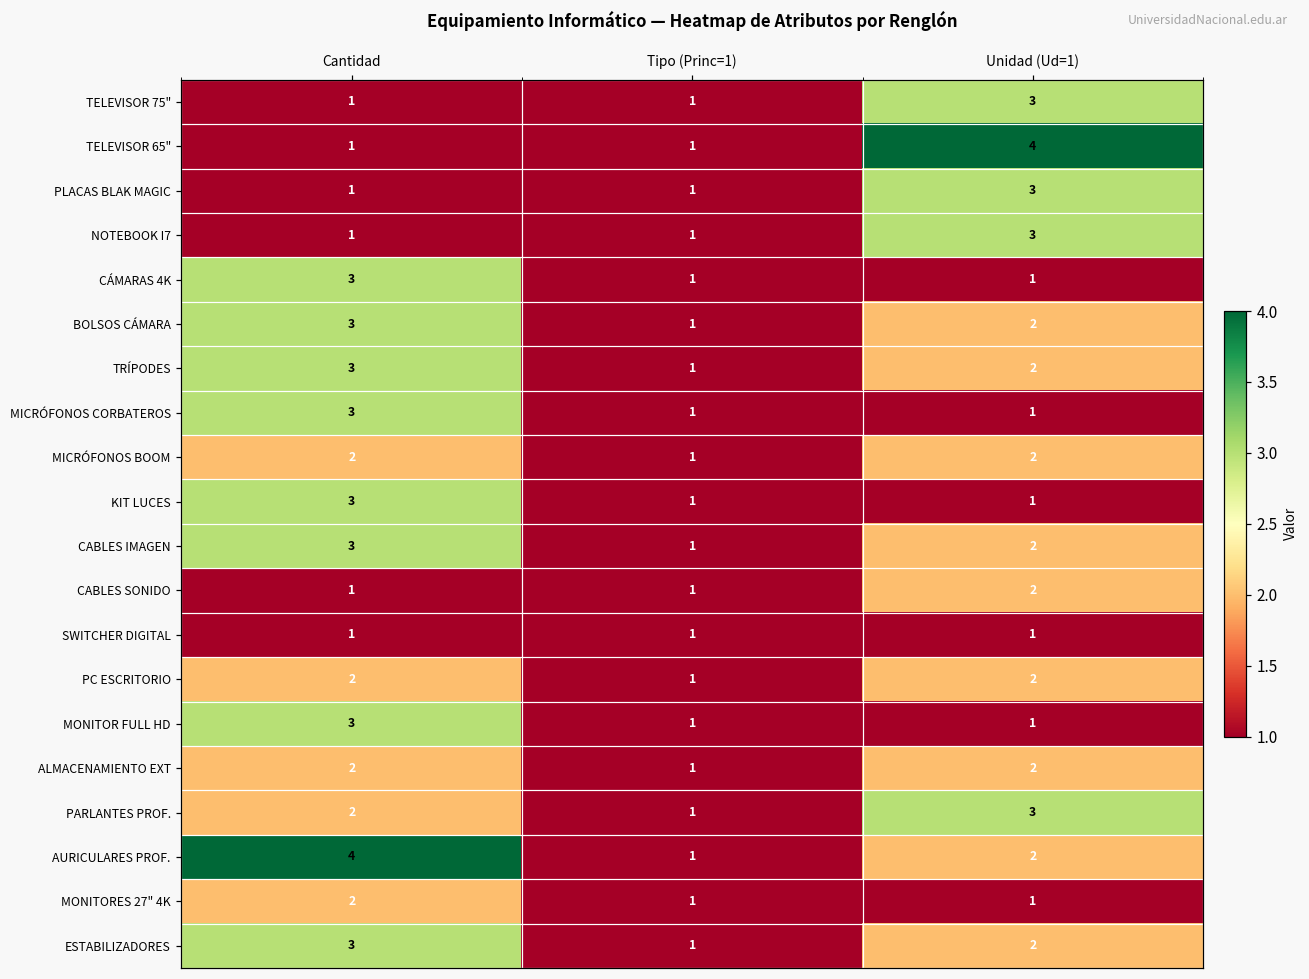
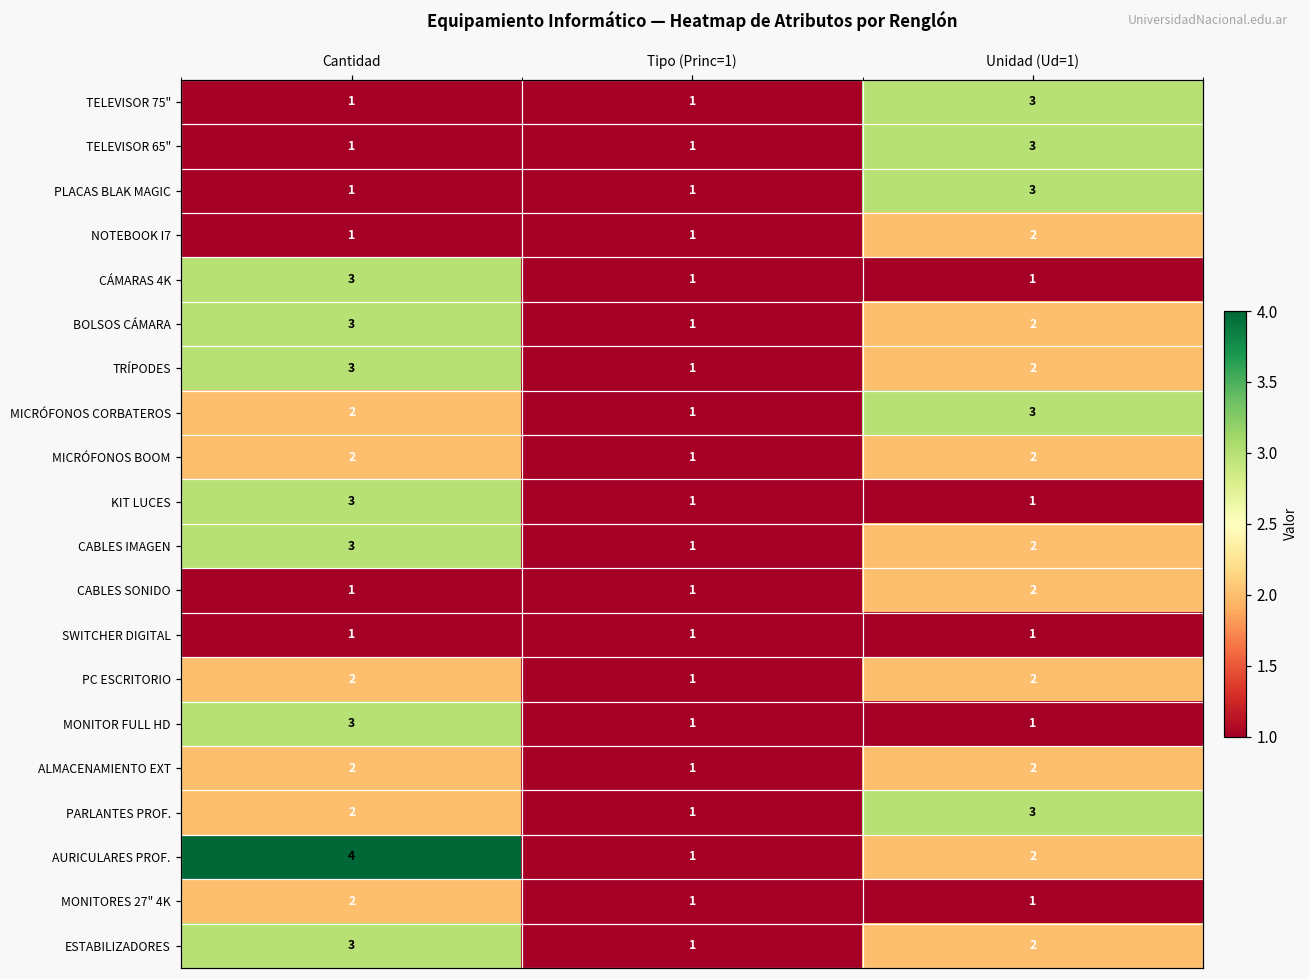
  {
    "TELEVISOR 75\"": {
      "Cantidad": 1,
      "Tipo (Princ=1)": 1,
      "Unidad (Ud=1)": 3
    },
    "TELEVISOR 65\"": {
      "Cantidad": 1,
      "Tipo (Princ=1)": 1,
-     "Unidad (Ud=1)": 4
+     "Unidad (Ud=1)": 3
    },
    "PLACAS BLAK MAGIC": {
      "Cantidad": 1,
      "Tipo (Princ=1)": 1,
      "Unidad (Ud=1)": 3
    },
    "NOTEBOOK I7": {
      "Cantidad": 1,
      "Tipo (Princ=1)": 1,
-     "Unidad (Ud=1)": 3
+     "Unidad (Ud=1)": 2
    },
    "CÁMARAS 4K": {
      "Cantidad": 3,
      "Tipo (Princ=1)": 1,
      "Unidad (Ud=1)": 1
    },
    "BOLSOS CÁMARA": {
      "Cantidad": 3,
      "Tipo (Princ=1)": 1,
      "Unidad (Ud=1)": 2
    },
    "TRÍPODES": {
      "Cantidad": 3,
      "Tipo (Princ=1)": 1,
      "Unidad (Ud=1)": 2
    },
    "MICRÓFONOS CORBATEROS": {
-     "Cantidad": 3,
+     "Cantidad": 2,
      "Tipo (Princ=1)": 1,
-     "Unidad (Ud=1)": 1
+     "Unidad (Ud=1)": 3
    },
    "MICRÓFONOS BOOM": {
      "Cantidad": 2,
      "Tipo (Princ=1)": 1,
      "Unidad (Ud=1)": 2
    },
    "KIT LUCES": {
      "Cantidad": 3,
      "Tipo (Princ=1)": 1,
      "Unidad (Ud=1)": 1
    },
    "CABLES IMAGEN": {
      "Cantidad": 3,
      "Tipo (Princ=1)": 1,
      "Unidad (Ud=1)": 2
    },
    "CABLES SONIDO": {
      "Cantidad": 1,
      "Tipo (Princ=1)": 1,
      "Unidad (Ud=1)": 2
    },
    "SWITCHER DIGITAL": {
      "Cantidad": 1,
      "Tipo (Princ=1)": 1,
      "Unidad (Ud=1)": 1
    },
    "PC ESCRITORIO": {
      "Cantidad": 2,
      "Tipo (Princ=1)": 1,
      "Unidad (Ud=1)": 2
    },
    "MONITOR FULL HD": {
      "Cantidad": 3,
      "Tipo (Princ=1)": 1,
      "Unidad (Ud=1)": 1
    },
    "ALMACENAMIENTO EXT": {
      "Cantidad": 2,
      "Tipo (Princ=1)": 1,
      "Unidad (Ud=1)": 2
    },
    "PARLANTES PROF.": {
      "Cantidad": 2,
      "Tipo (Princ=1)": 1,
      "Unidad (Ud=1)": 3
    },
    "AURICULARES PROF.": {
      "Cantidad": 4,
      "Tipo (Princ=1)": 1,
      "Unidad (Ud=1)": 2
    },
    "MONITORES 27\" 4K": {
      "Cantidad": 2,
      "Tipo (Princ=1)": 1,
      "Unidad (Ud=1)": 1
    },
    "ESTABILIZADORES": {
      "Cantidad": 3,
      "Tipo (Princ=1)": 1,
      "Unidad (Ud=1)": 2
    }
  }
